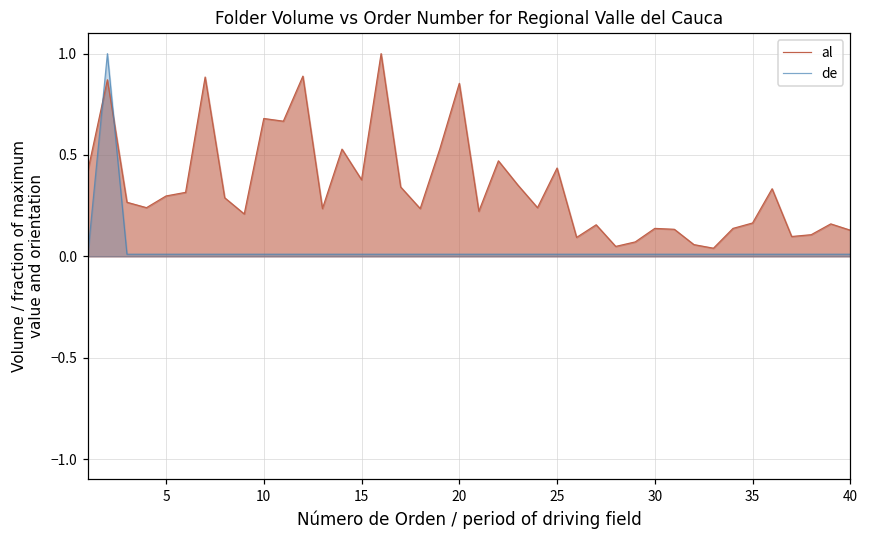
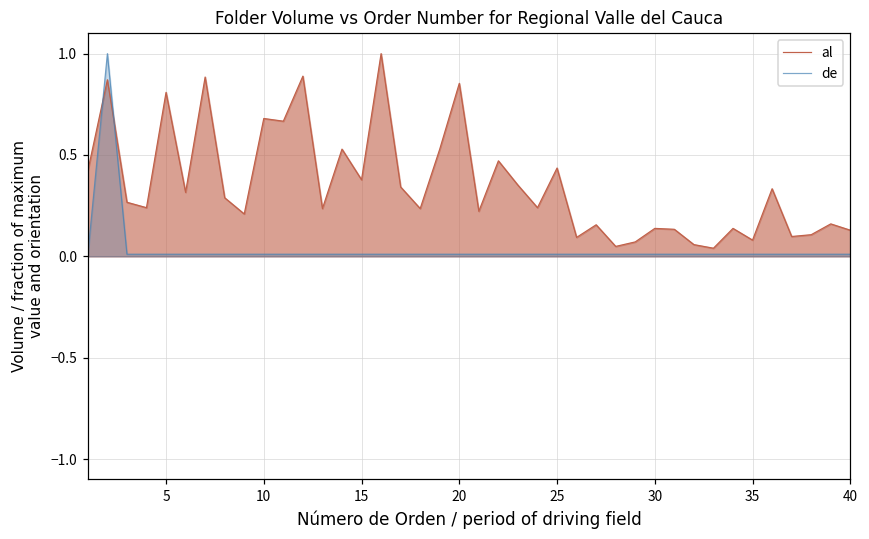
  {
    "al": {
-     "5": 0.30,
+     "5": 0.81,
      "10": 0.68,
      "15": 0.38,
      "20": 0.85,
      "25": 0.44,
      "30": 0.14,
-     "35": 0.16,
+     "35": 0.08,
      "40": 0.13
    },
    "de": {
      "5": 0.01,
      "10": 0.01,
      "15": 0.01,
      "20": 0.01,
      "25": 0.01,
      "30": 0.01,
      "35": 0.01,
      "40": 0.01
    }
  }
